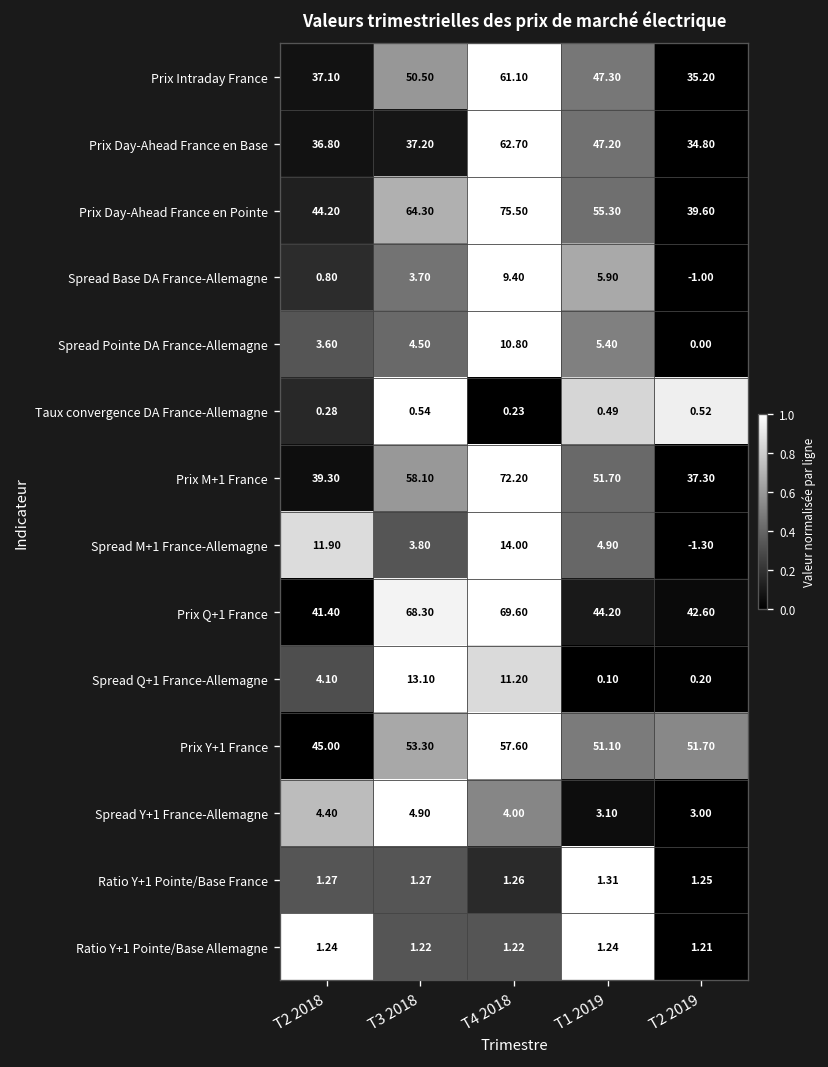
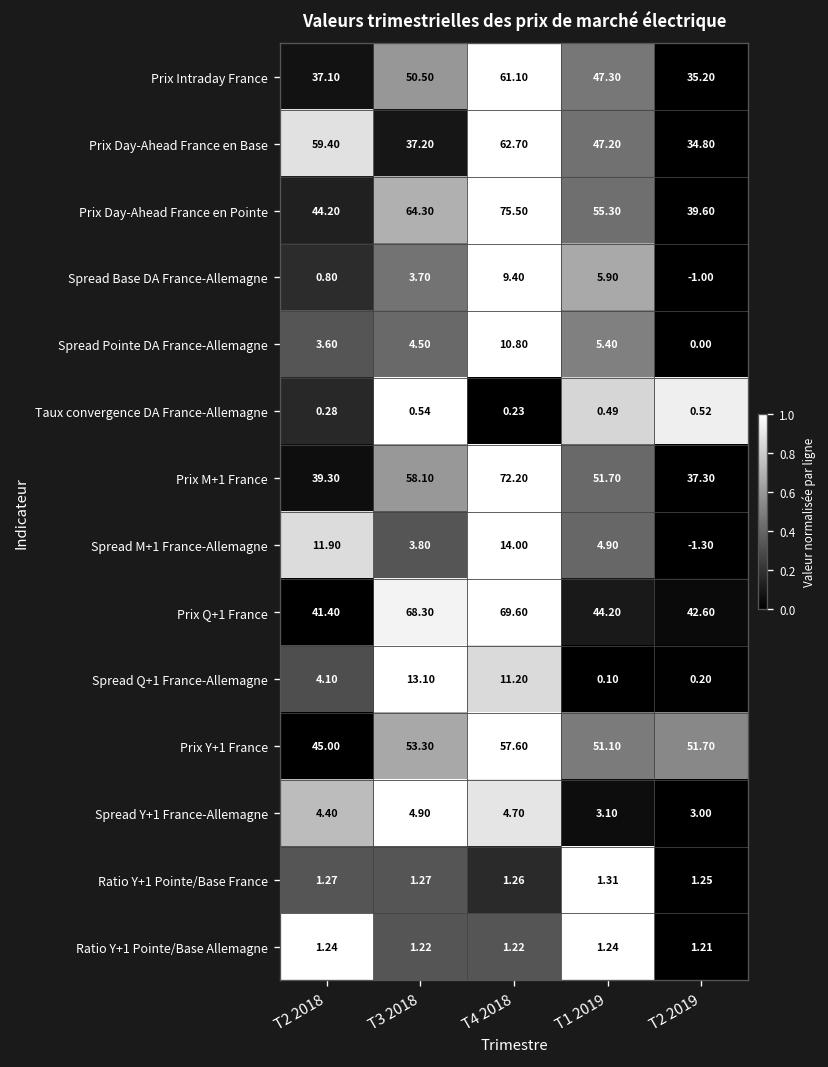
  {
    "Prix Intraday France": {
      "T2 2018": 37.10,
      "T3 2018": 50.50,
      "T4 2018": 61.10,
      "T1 2019": 47.30,
      "T2 2019": 35.20
    },
    "Prix Day-Ahead France en Base": {
-     "T2 2018": 36.80,
+     "T2 2018": 59.40,
      "T3 2018": 37.20,
      "T4 2018": 62.70,
      "T1 2019": 47.20,
      "T2 2019": 34.80
    },
    "Prix Day-Ahead France en Pointe": {
      "T2 2018": 44.20,
      "T3 2018": 64.30,
      "T4 2018": 75.50,
      "T1 2019": 55.30,
      "T2 2019": 39.60
    },
    "Spread Base DA France-Allemagne": {
      "T2 2018": 0.80,
      "T3 2018": 3.70,
      "T4 2018": 9.40,
      "T1 2019": 5.90,
      "T2 2019": -1.00
    },
    "Spread Pointe DA France-Allemagne": {
      "T2 2018": 3.60,
      "T3 2018": 4.50,
      "T4 2018": 10.80,
      "T1 2019": 5.40,
      "T2 2019": 0.00
    },
    "Taux convergence DA France-Allemagne": {
      "T2 2018": 0.28,
      "T3 2018": 0.54,
      "T4 2018": 0.23,
      "T1 2019": 0.49,
      "T2 2019": 0.52
    },
    "Prix M+1 France": {
      "T2 2018": 39.30,
      "T3 2018": 58.10,
      "T4 2018": 72.20,
      "T1 2019": 51.70,
      "T2 2019": 37.30
    },
    "Spread M+1 France-Allemagne": {
      "T2 2018": 11.90,
      "T3 2018": 3.80,
      "T4 2018": 14.00,
      "T1 2019": 4.90,
      "T2 2019": -1.30
    },
    "Prix Q+1 France": {
      "T2 2018": 41.40,
      "T3 2018": 68.30,
      "T4 2018": 69.60,
      "T1 2019": 44.20,
      "T2 2019": 42.60
    },
    "Spread Q+1 France-Allemagne": {
      "T2 2018": 4.10,
      "T3 2018": 13.10,
      "T4 2018": 11.20,
      "T1 2019": 0.10,
      "T2 2019": 0.20
    },
    "Prix Y+1 France": {
      "T2 2018": 45.00,
      "T3 2018": 53.30,
      "T4 2018": 57.60,
      "T1 2019": 51.10,
      "T2 2019": 51.70
    },
    "Spread Y+1 France-Allemagne": {
      "T2 2018": 4.40,
      "T3 2018": 4.90,
-     "T4 2018": 4.00,
+     "T4 2018": 4.70,
      "T1 2019": 3.10,
      "T2 2019": 3.00
    },
    "Ratio Y+1 Pointe/Base France": {
      "T2 2018": 1.27,
      "T3 2018": 1.27,
      "T4 2018": 1.26,
      "T1 2019": 1.31,
      "T2 2019": 1.25
    },
    "Ratio Y+1 Pointe/Base Allemagne": {
      "T2 2018": 1.24,
      "T3 2018": 1.22,
      "T4 2018": 1.22,
      "T1 2019": 1.24,
      "T2 2019": 1.21
    }
  }
